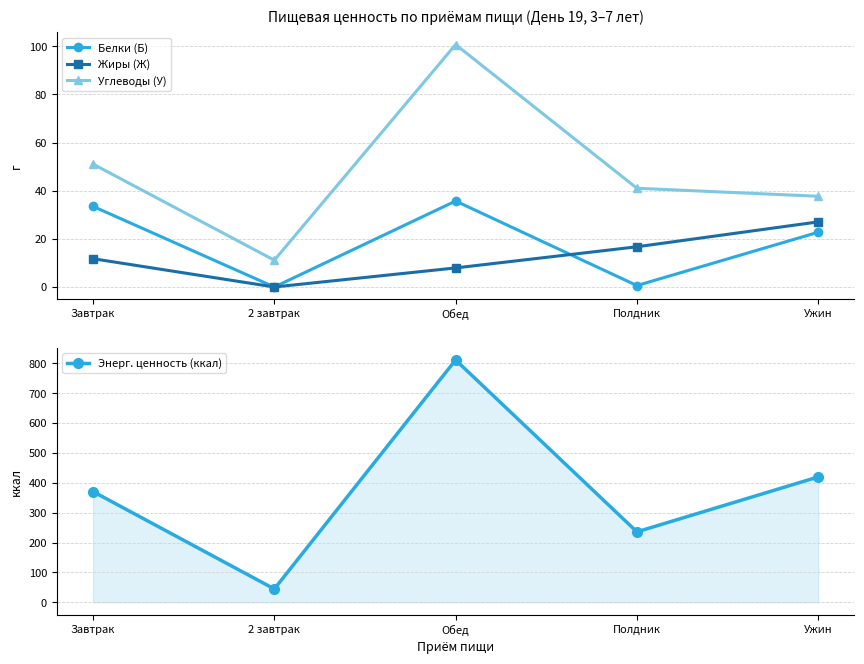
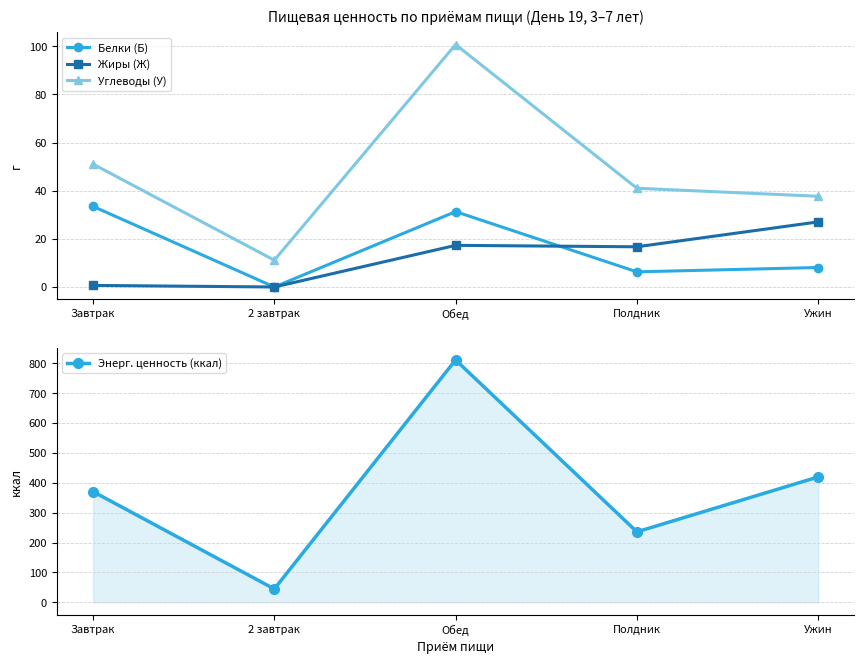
  {
    "Пищевая ценность по приёмам пищи (День 19, 3–7 лет)": {
      "Белки (Б)": {
        "Завтрак": 33,
-       "Обед": 36,
-       "Полдник": 1,
-       "Ужин": 23
+       "Обед": 31,
+       "Полдник": 6,
+       "Ужин": 8
      },
      "Жиры (Ж)": {
-       "Завтрак": 12,
-       "Обед": 8,
+       "Завтрак": 1,
+       "Обед": 17,
        "Полдник": 17,
        "Ужин": 27
      },
      "Углеводы (У)": {
        "Завтрак": 51,
        "2 завтрак": 11,
        "Обед": 101,
        "Полдник": 41,
        "Ужин": 38
      }
    }
  }
